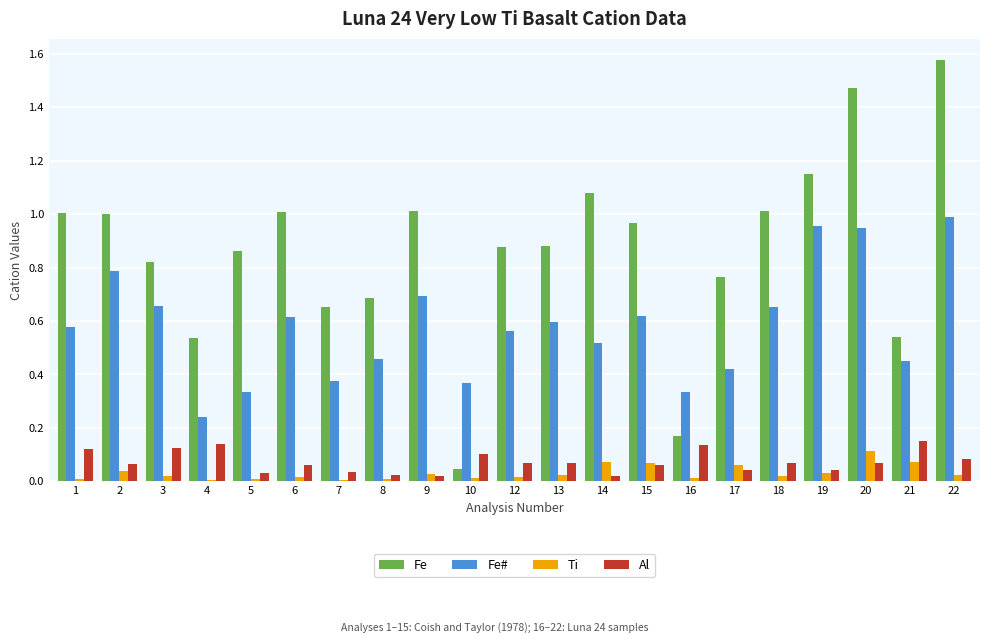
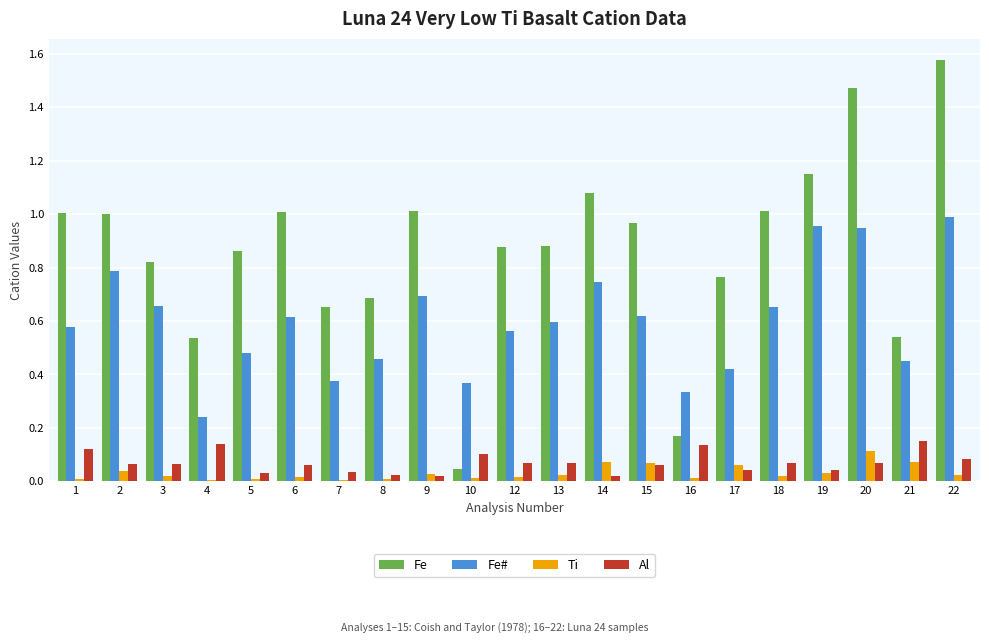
  {
    "Fe": {
      "1": 1.00,
      "2": 1.00,
      "3": 0.82,
      "4": 0.54,
      "5": 0.86,
      "6": 1.01,
      "7": 0.65,
      "8": 0.69,
      "9": 1.01,
      "10": 0.05,
      "12": 0.88,
      "13": 0.88,
      "14": 1.08,
      "15": 0.97,
      "16": 0.17,
      "17": 0.77,
      "18": 1.01,
      "19": 1.15,
      "20": 1.47,
      "21": 0.54,
      "22": 1.58
    },
    "Fe#": {
      "1": 0.58,
      "2": 0.79,
      "3": 0.66,
      "4": 0.24,
-     "5": 0.33,
+     "5": 0.48,
      "6": 0.62,
      "7": 0.38,
      "8": 0.46,
      "9": 0.70,
      "10": 0.37,
      "12": 0.56,
      "13": 0.60,
-     "14": 0.52,
+     "14": 0.75,
      "15": 0.62,
      "16": 0.33,
      "17": 0.42,
      "18": 0.65,
      "19": 0.96,
      "20": 0.95,
      "21": 0.45,
      "22": 0.99
    },
    "Ti": {
      "2": 0.04,
      "3": 0.02,
      "6": 0.02,
      "9": 0.03,
      "10": 0.01,
      "12": 0.02,
      "13": 0.02,
      "14": 0.07,
      "15": 0.07,
      "16": 0.01,
      "17": 0.06,
      "18": 0.02,
      "19": 0.03,
      "20": 0.11,
      "21": 0.07,
      "22": 0.03
    },
    "Al": {
      "1": 0.12,
      "2": 0.07,
-     "3": 0.12,
+     "3": 0.07,
      "4": 0.14,
      "5": 0.03,
      "6": 0.06,
      "7": 0.04,
      "8": 0.02,
      "9": 0.02,
      "10": 0.10,
      "12": 0.07,
      "13": 0.07,
      "14": 0.02,
      "15": 0.06,
      "16": 0.14,
      "17": 0.04,
      "18": 0.07,
      "19": 0.04,
      "20": 0.07,
      "21": 0.15,
      "22": 0.09
    }
  }
